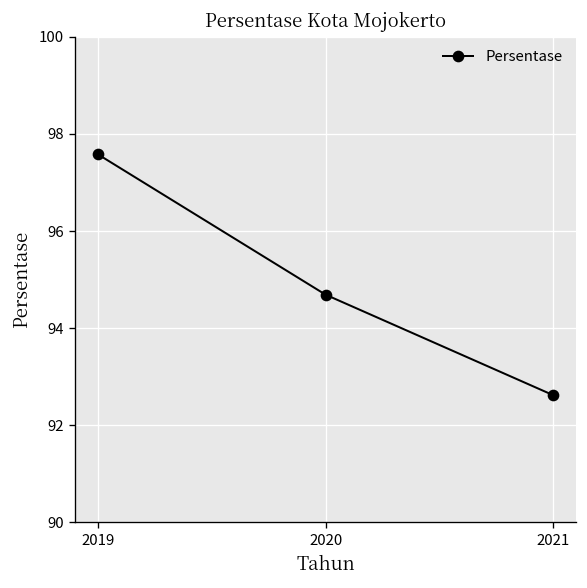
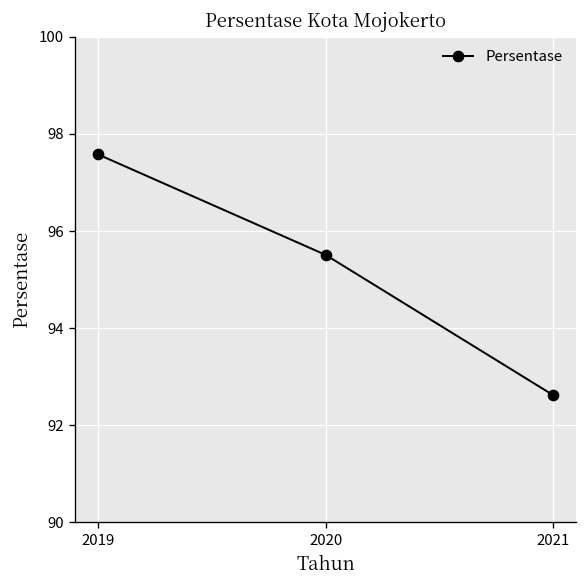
  {
    "2019": 97.6,
-   "2020": 94.7,
+   "2020": 95.5,
    "2021": 92.6
  }
